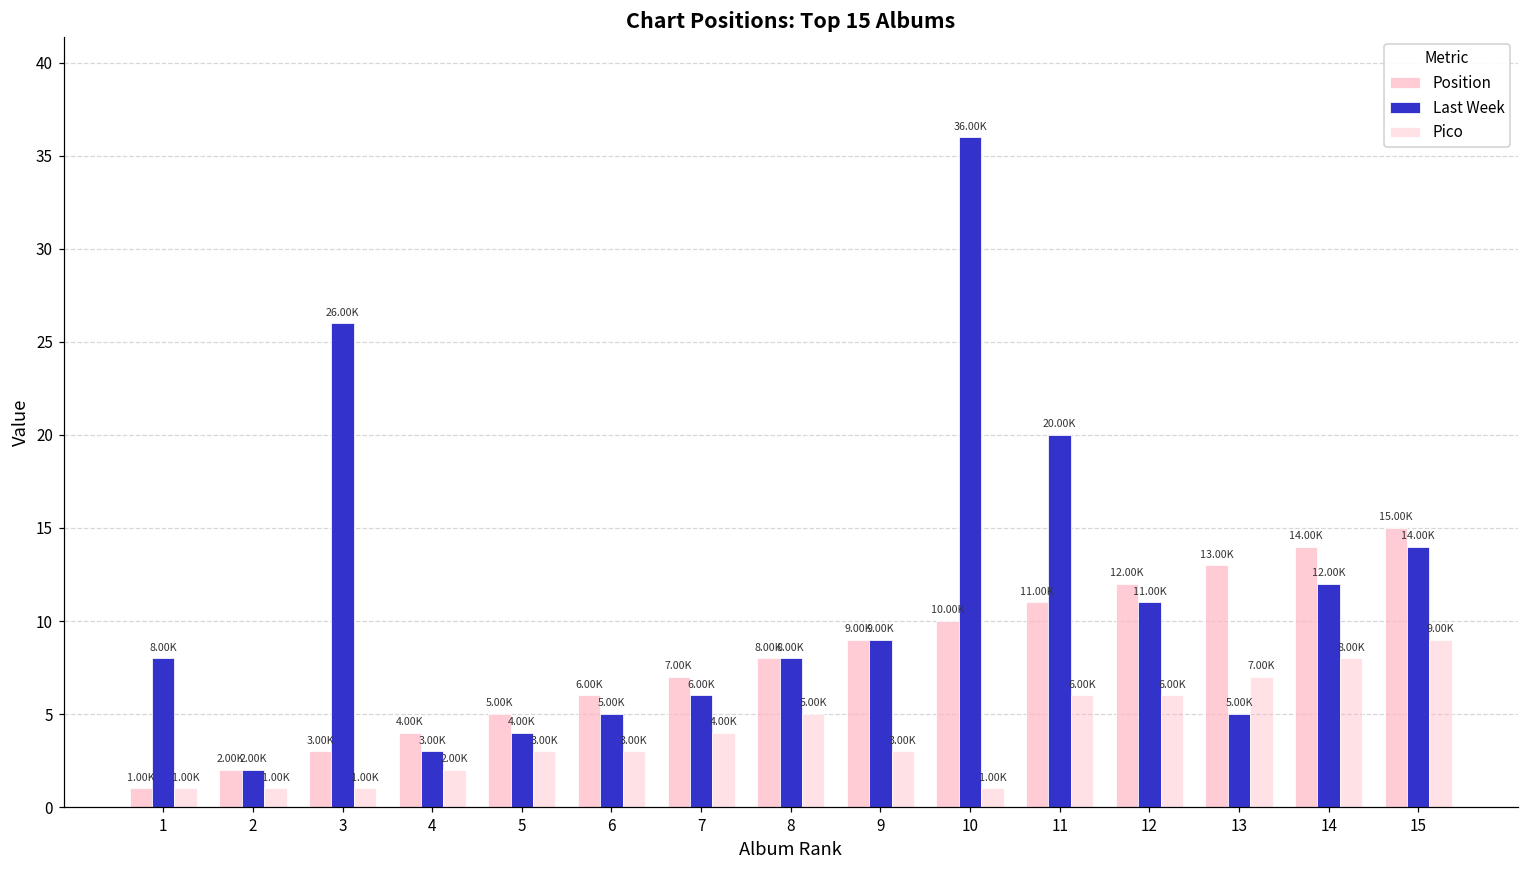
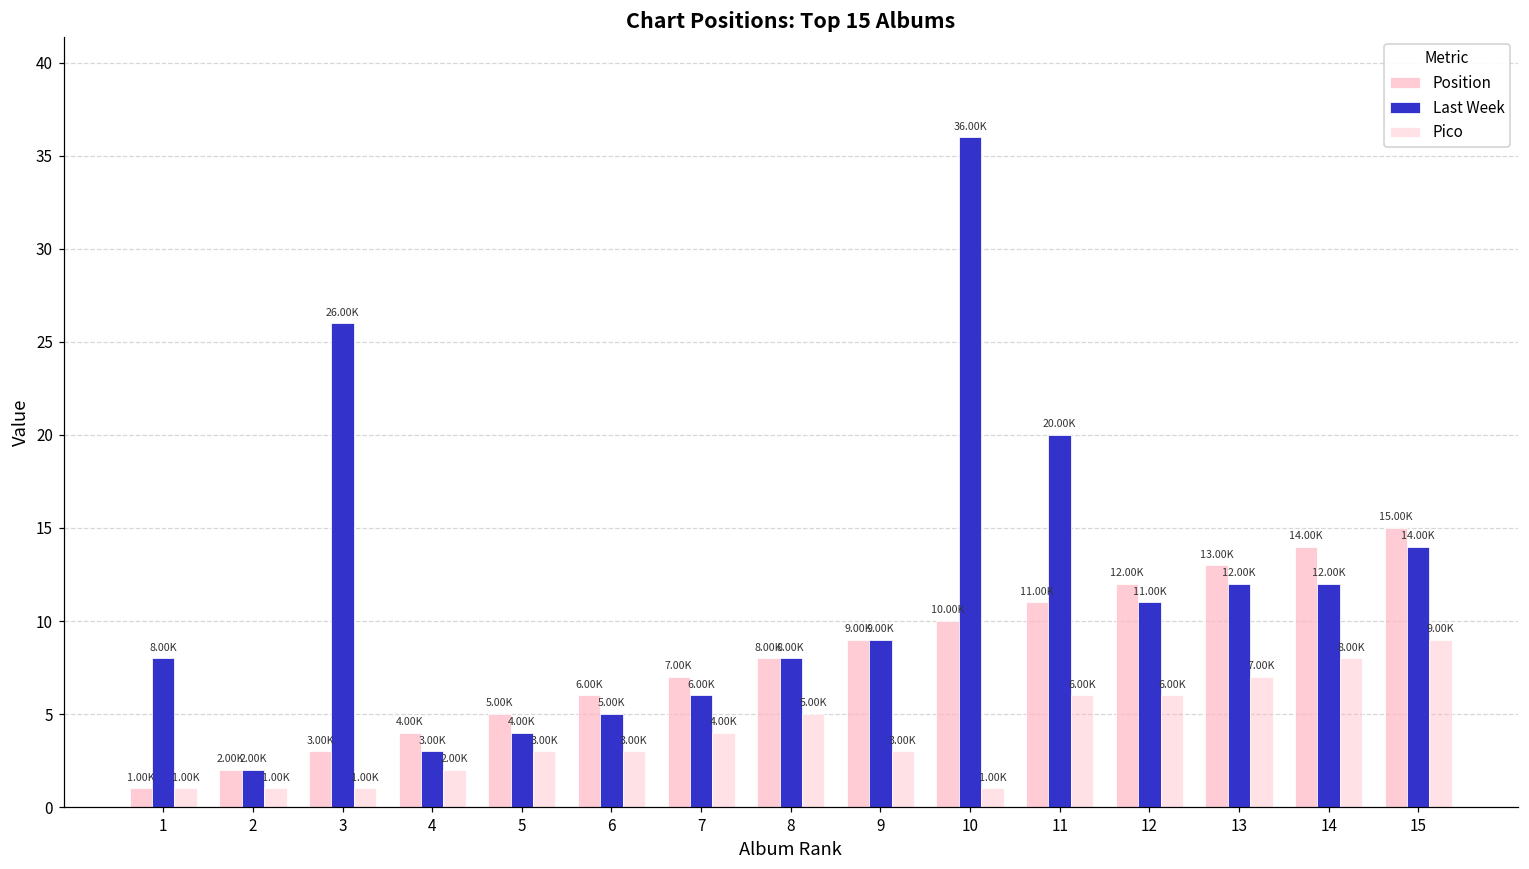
  {
    "Last Week": {
      "1": "8.00K",
      "3": "26.00K",
      "4": "3.00K",
      "5": "4.00K",
      "6": "5.00K",
      "7": "6.00K",
      "10": "36.00K",
      "11": "20.00K",
      "12": "11.00K",
-     "13": "5.00K",
+     "13": "12.00K",
      "14": "12.00K",
      "15": "14.00K"
    }
  }
